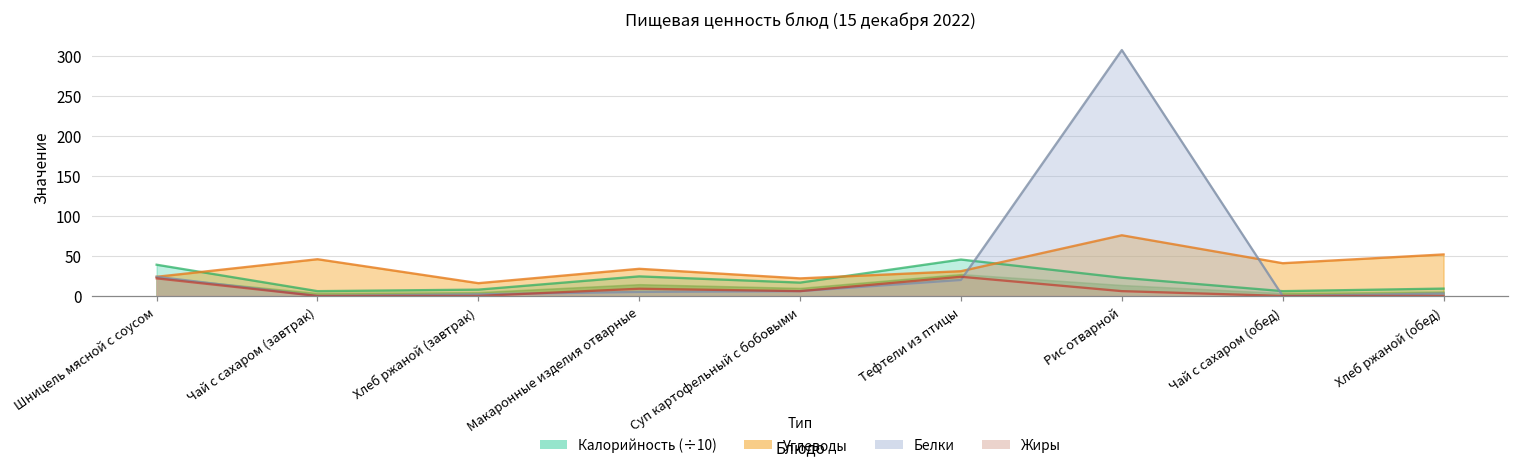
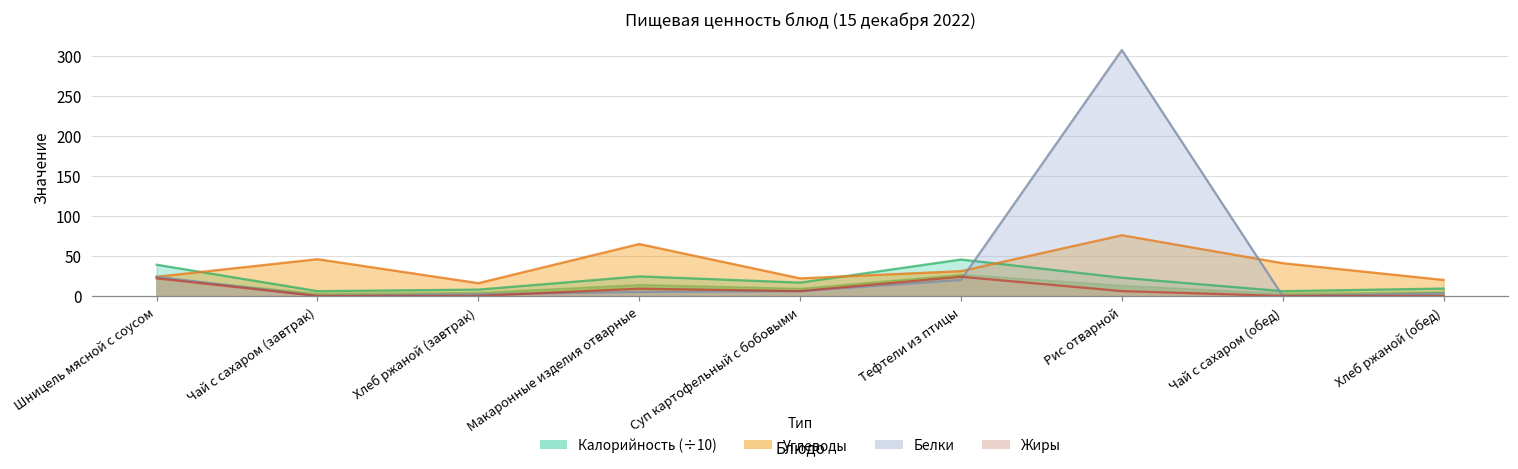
  {
    "Углеводы": {
      "Чай с сахаром (завтрак)": 50,
      "Хлеб ржаной (завтрак)": 20,
-     "Макаронные изделия отварные": 30,
+     "Макаронные изделия отварные": 70,
      "Суп картофельный с бобовыми": 20,
      "Тефтели из птицы": 30,
      "Рис отварной": 80,
      "Чай с сахаром (обед)": 40,
-     "Хлеб ржаной (обед)": 50
+     "Хлеб ржаной (обед)": 20
    }
  }
